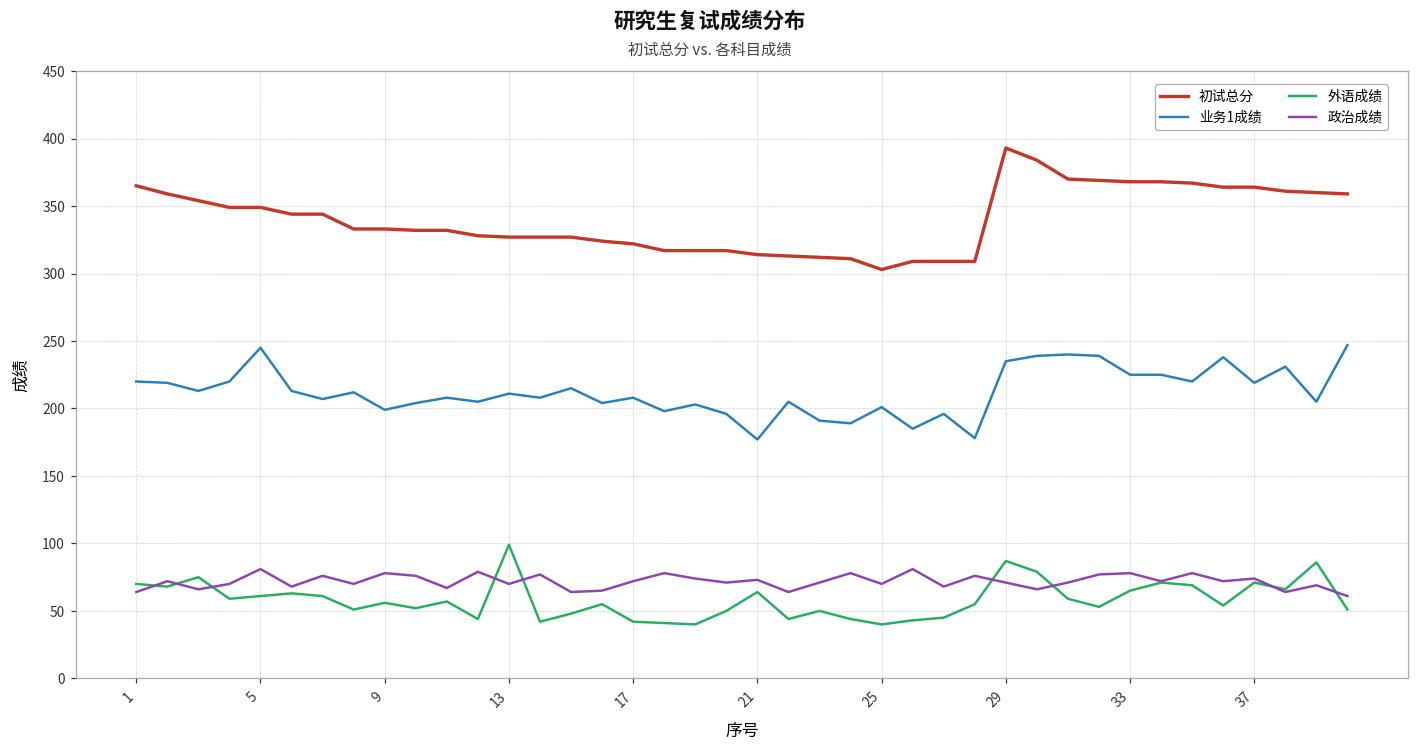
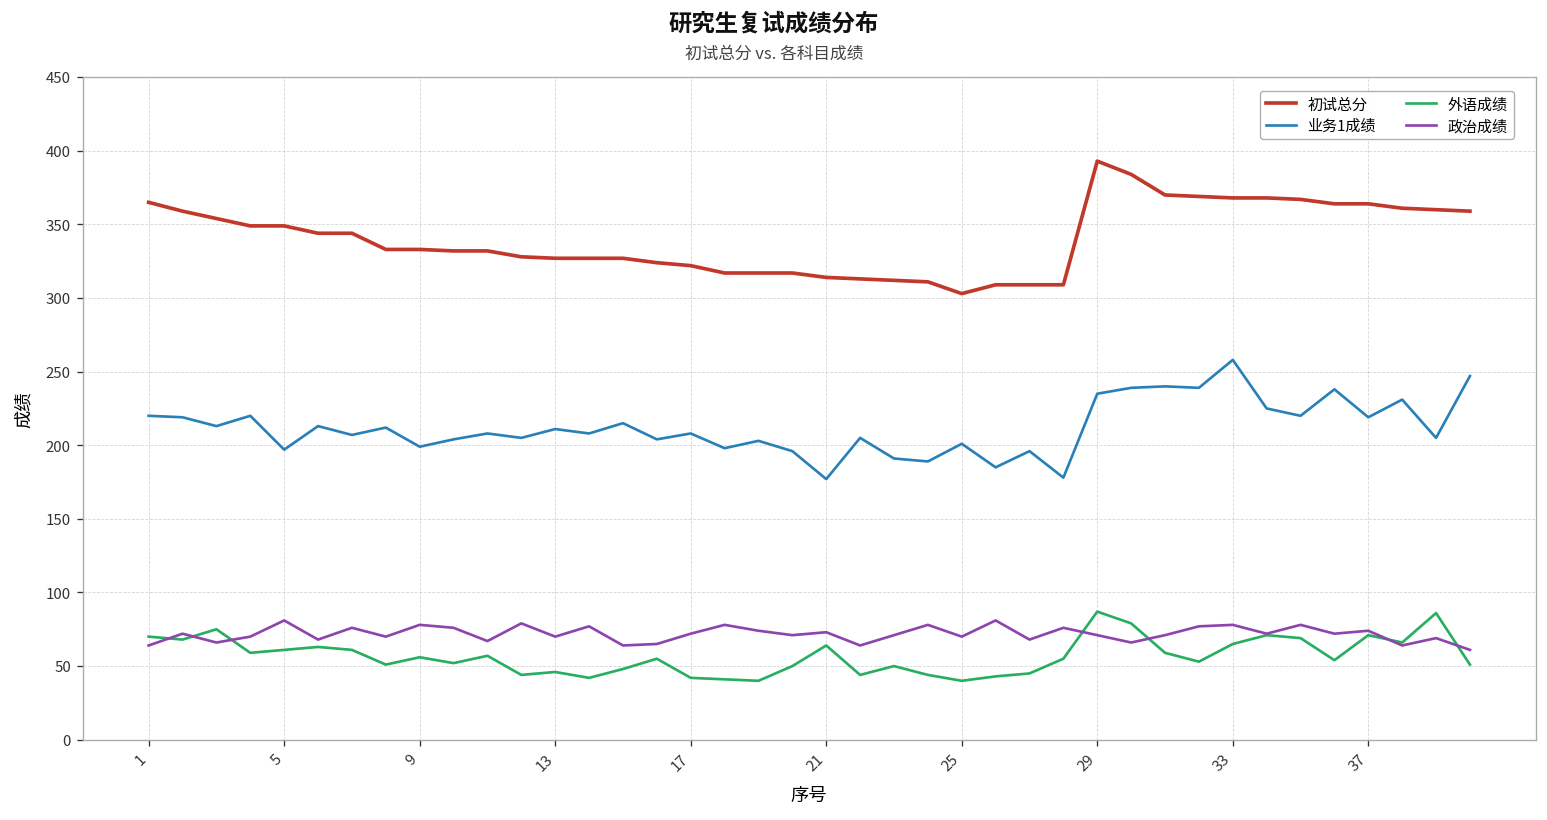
  {
    "初试总分": {
      "1": 365,
      "5": 349,
      "9": 333,
      "13": 327,
      "17": 322,
      "21": 314,
      "25": 303,
      "29": 393,
      "33": 368,
      "37": 364
    },
    "业务1成绩": {
      "1": 220,
-     "5": 245,
+     "5": 197,
      "9": 199,
      "13": 211,
      "17": 208,
      "21": 177,
      "25": 201,
      "29": 235,
-     "33": 225,
+     "33": 258,
      "37": 219
    },
    "外语成绩": {
      "1": 70,
      "5": 61,
      "9": 56,
-     "13": 99,
+     "13": 46,
      "17": 42,
      "21": 64,
      "25": 40,
      "29": 87,
      "33": 65,
      "37": 71
    },
    "政治成绩": {
      "1": 64,
      "5": 81,
      "9": 78,
      "13": 70,
      "17": 72,
      "21": 73,
      "25": 70,
      "29": 71,
      "33": 78,
      "37": 74
    }
  }
